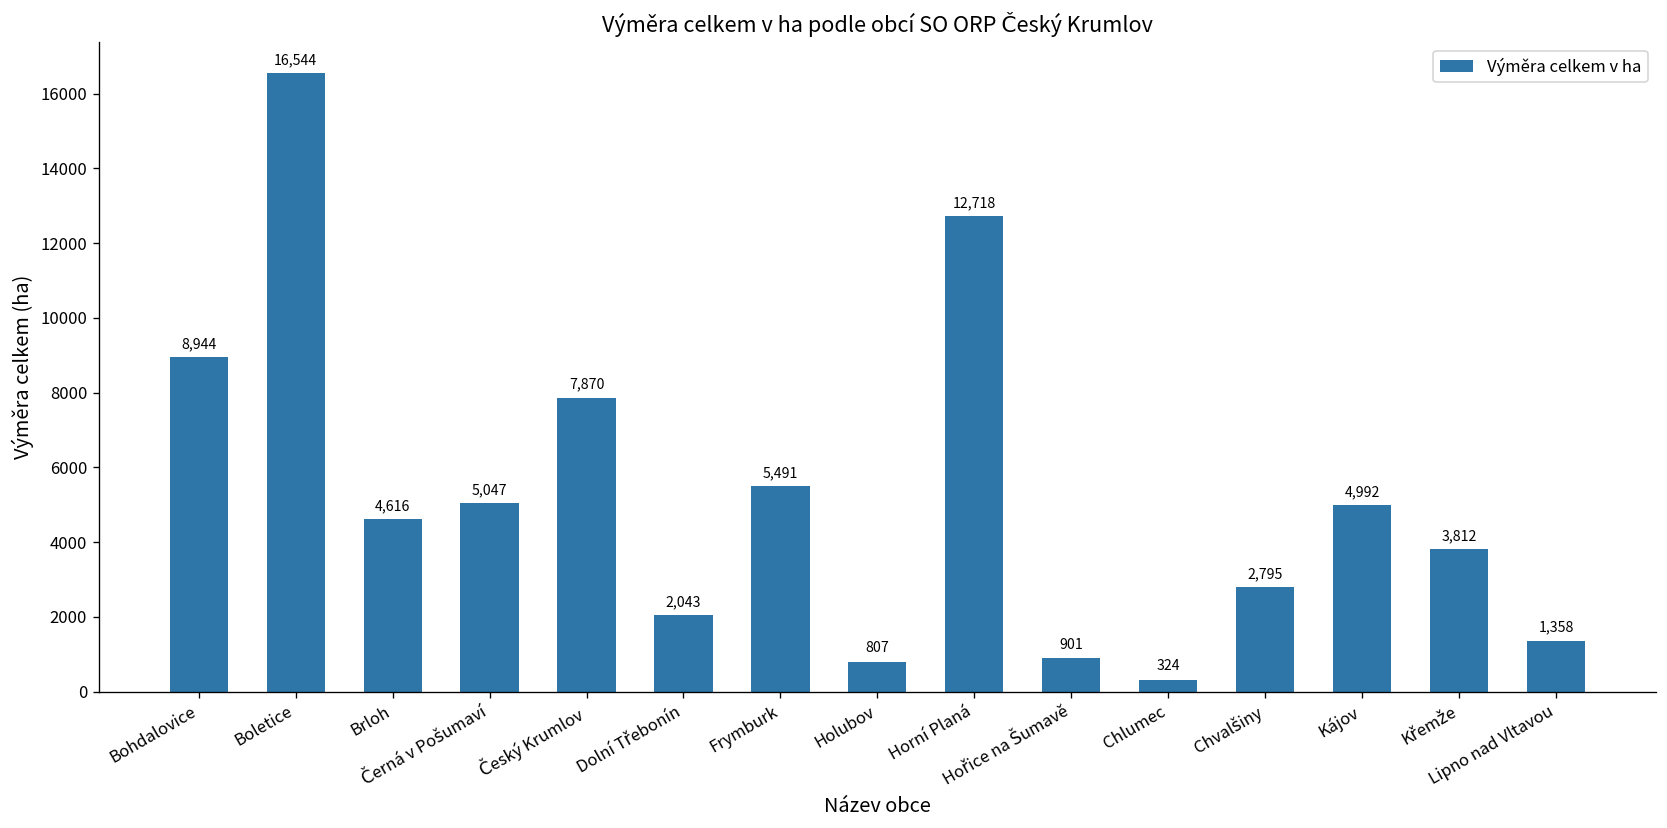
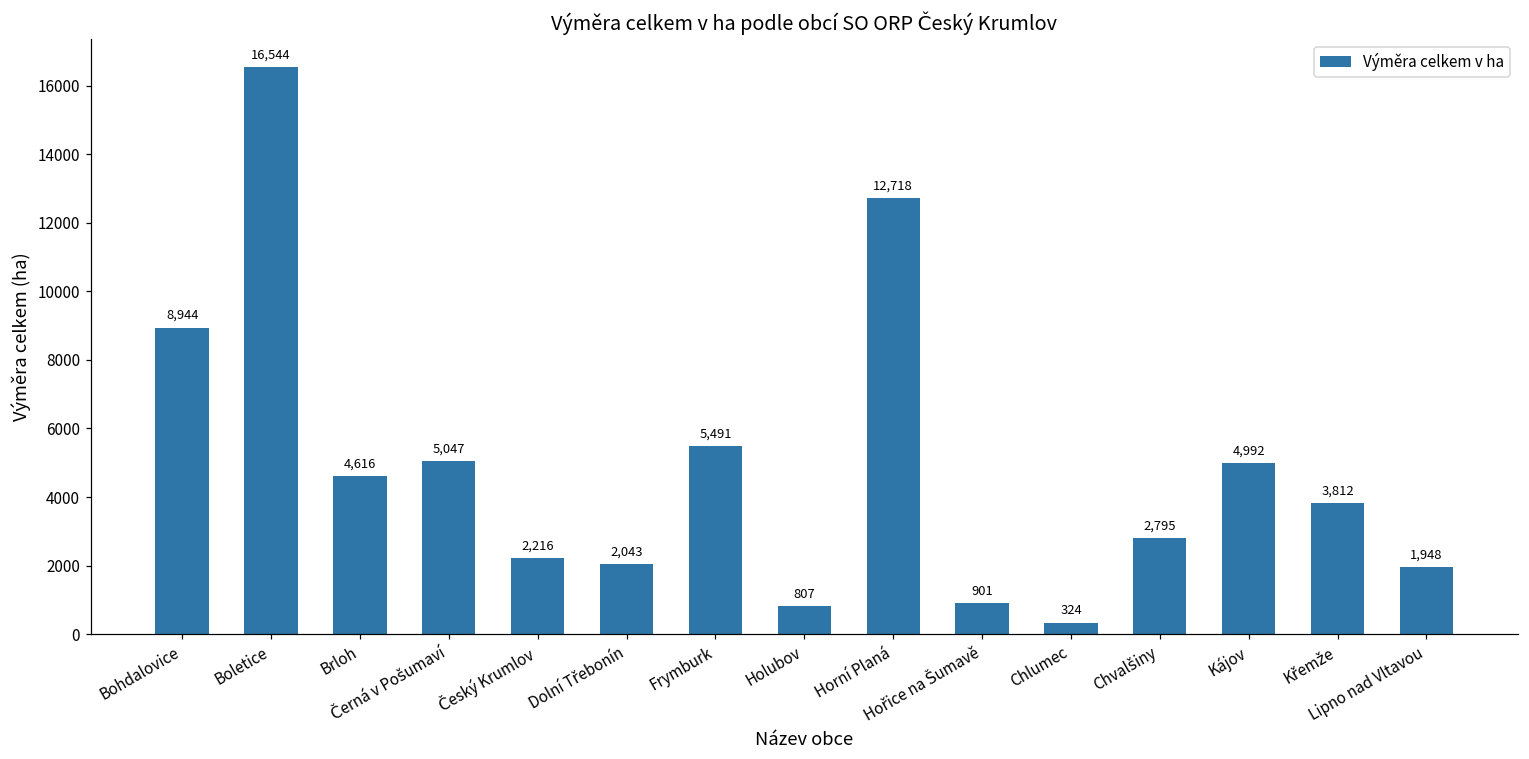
  {
    "Bohdalovice": "8,944",
    "Boletice": "16,544",
    "Brloh": "4,616",
    "Černá v Pošumaví": "5,047",
-   "Český Krumlov": "7,870",
+   "Český Krumlov": "2,216",
    "Dolní Třebonín": "2,043",
    "Frymburk": "5,491",
    "Holubov": "807",
    "Horní Planá": "12,718",
    "Hořice na Šumavě": "901",
    "Chlumec": "324",
    "Chvalšiny": "2,795",
    "Kájov": "4,992",
    "Křemže": "3,812",
-   "Lipno nad Vltavou": "1,358"
+   "Lipno nad Vltavou": "1,948"
  }
